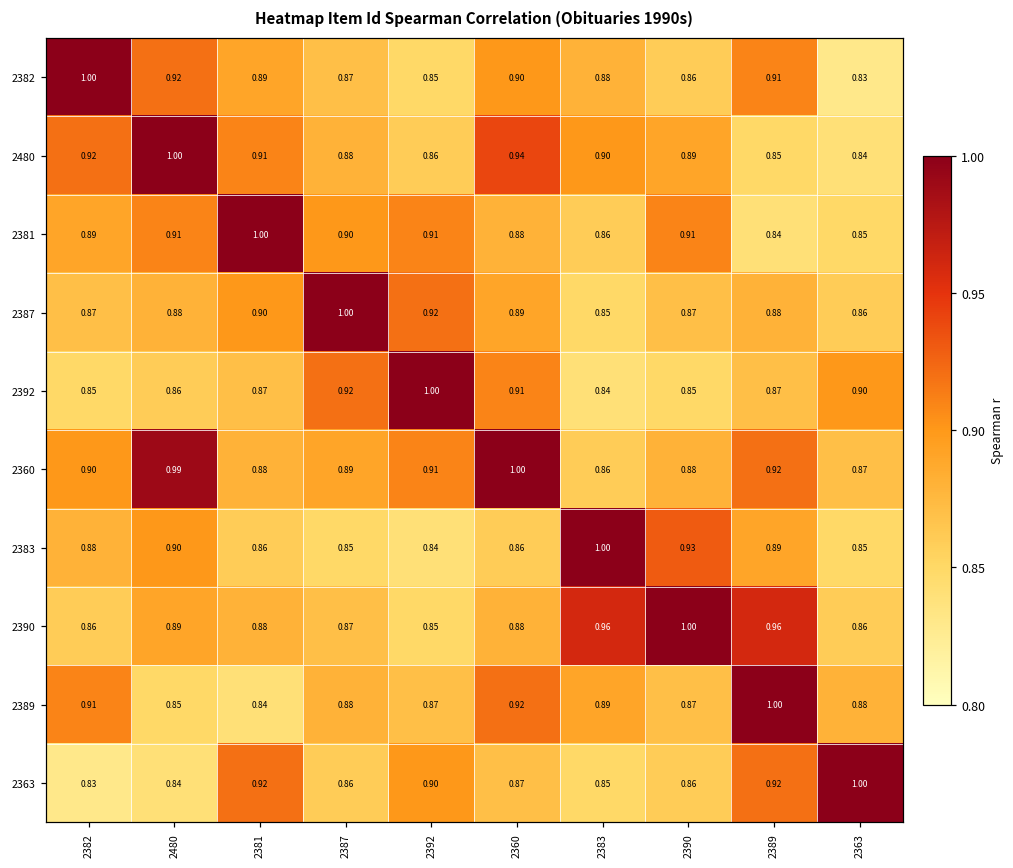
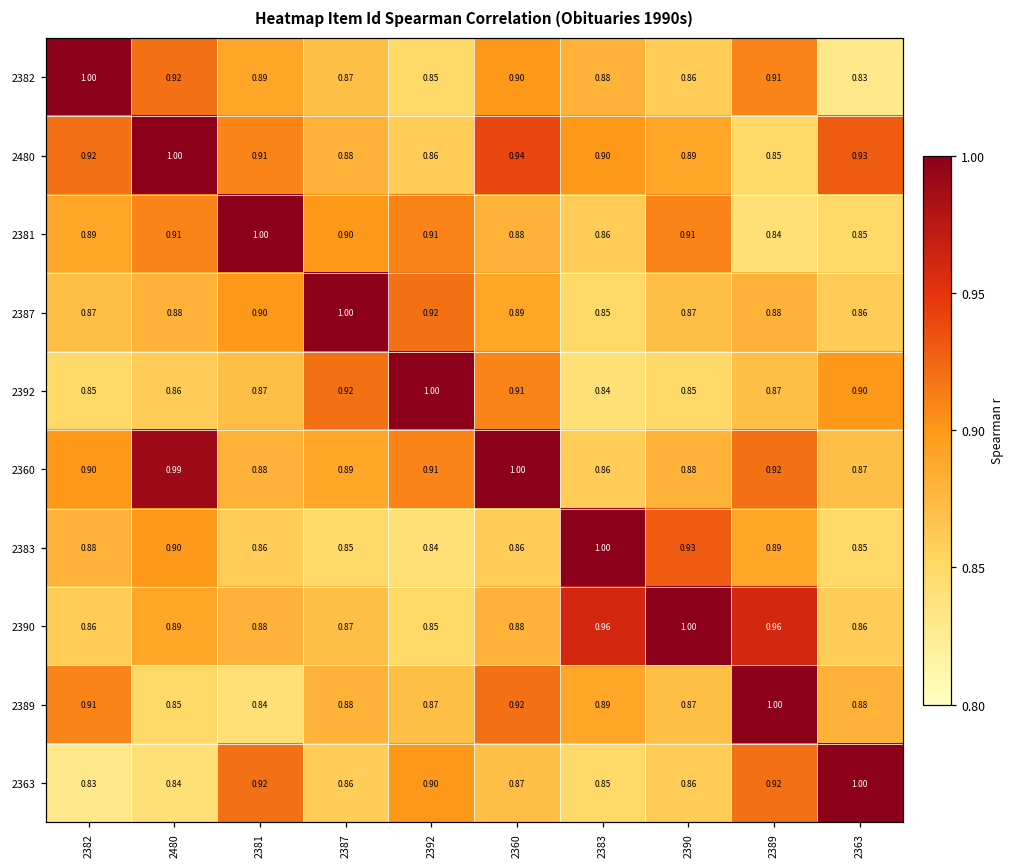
  {
    "2382": {
      "2382": 1.00,
      "2480": 0.92,
      "2381": 0.89,
      "2387": 0.87,
      "2392": 0.85,
      "2360": 0.90,
      "2383": 0.88,
      "2390": 0.86,
      "2389": 0.91,
      "2363": 0.83
    },
    "2480": {
      "2382": 0.92,
      "2480": 1.00,
      "2381": 0.91,
      "2387": 0.88,
      "2392": 0.86,
      "2360": 0.94,
      "2383": 0.90,
      "2390": 0.89,
      "2389": 0.85,
-     "2363": 0.84
+     "2363": 0.93
    },
    "2381": {
      "2382": 0.89,
      "2480": 0.91,
      "2381": 1.00,
      "2387": 0.90,
      "2392": 0.91,
      "2360": 0.88,
      "2383": 0.86,
      "2390": 0.91,
      "2389": 0.84,
      "2363": 0.85
    },
    "2387": {
      "2382": 0.87,
      "2480": 0.88,
      "2381": 0.90,
      "2387": 1.00,
      "2392": 0.92,
      "2360": 0.89,
      "2383": 0.85,
      "2390": 0.87,
      "2389": 0.88,
      "2363": 0.86
    },
    "2392": {
      "2382": 0.85,
      "2480": 0.86,
      "2381": 0.87,
      "2387": 0.92,
      "2392": 1.00,
      "2360": 0.91,
      "2383": 0.84,
      "2390": 0.85,
      "2389": 0.87,
      "2363": 0.90
    },
    "2360": {
      "2382": 0.90,
      "2480": 0.99,
      "2381": 0.88,
      "2387": 0.89,
      "2392": 0.91,
      "2360": 1.00,
      "2383": 0.86,
      "2390": 0.88,
      "2389": 0.92,
      "2363": 0.87
    },
    "2383": {
      "2382": 0.88,
      "2480": 0.90,
      "2381": 0.86,
      "2387": 0.85,
      "2392": 0.84,
      "2360": 0.86,
      "2383": 1.00,
      "2390": 0.93,
      "2389": 0.89,
      "2363": 0.85
    },
    "2390": {
      "2382": 0.86,
      "2480": 0.89,
      "2381": 0.88,
      "2387": 0.87,
      "2392": 0.85,
      "2360": 0.88,
      "2383": 0.96,
      "2390": 1.00,
      "2389": 0.96,
      "2363": 0.86
    },
    "2389": {
      "2382": 0.91,
      "2480": 0.85,
      "2381": 0.84,
      "2387": 0.88,
      "2392": 0.87,
      "2360": 0.92,
      "2383": 0.89,
      "2390": 0.87,
      "2389": 1.00,
      "2363": 0.88
    },
    "2363": {
      "2382": 0.83,
      "2480": 0.84,
      "2381": 0.92,
      "2387": 0.86,
      "2392": 0.90,
      "2360": 0.87,
      "2383": 0.85,
      "2390": 0.86,
      "2389": 0.92,
      "2363": 1.00
    }
  }
